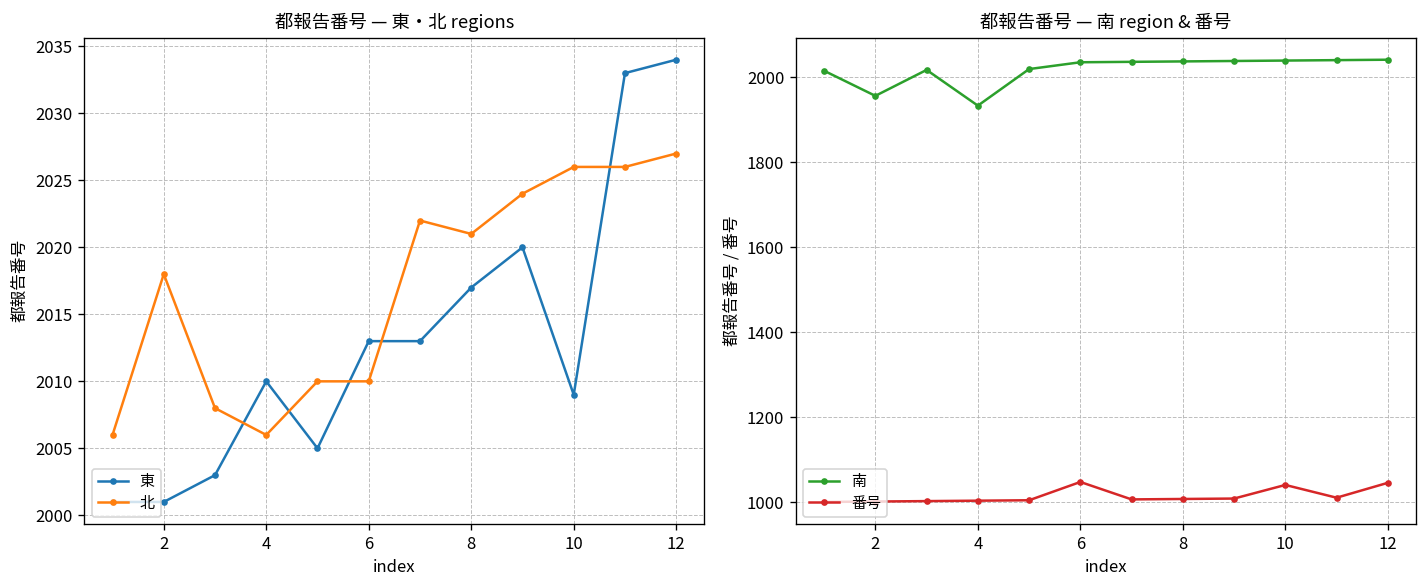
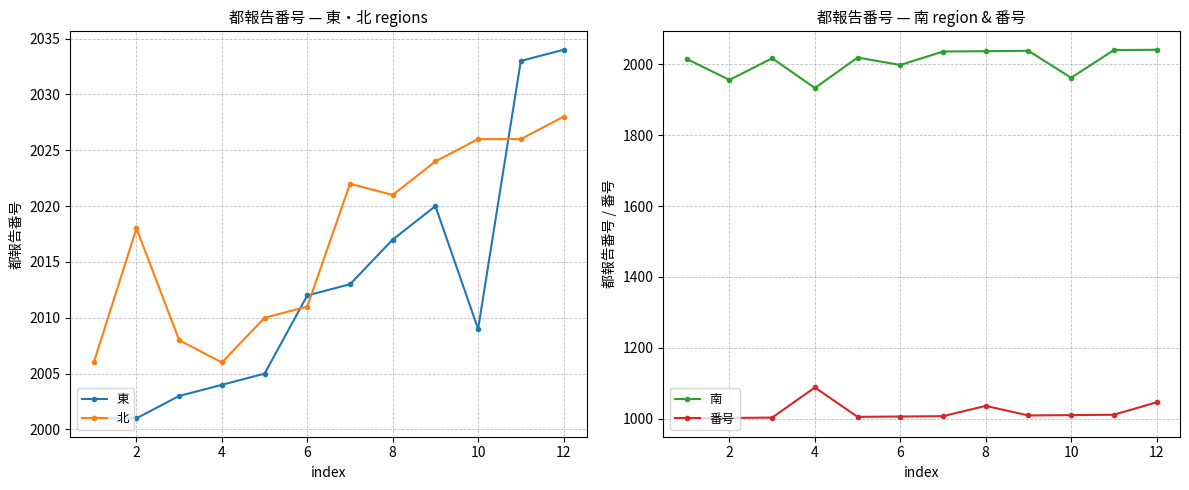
  {
    "都報告番号 — 東・北 regions": {
      "東": {
        "2": 2001,
-       "4": 2010,
-       "6": 2013,
+       "4": 2004,
+       "6": 2012,
        "8": 2017,
        "10": 2009,
        "12": 2034
      },
      "北": {
        "2": 2018,
        "4": 2006,
-       "6": 2010,
+       "6": 2011,
        "8": 2021,
        "10": 2026,
-       "12": 2027
+       "12": 2028
      }
    },
    "都報告番号 — 南 region & 番号": {
      "南": {
        "2": 1960,
        "4": 1930,
-       "6": 2040,
+       "6": 2000,
        "8": 2040,
-       "10": 2040,
+       "10": 1960,
        "12": 2040
      },
      "番号": {
-       "4": 1000,
-       "6": 1050,
-       "8": 1010,
-       "10": 1040,
+       "4": 1090,
+       "6": 1010,
+       "8": 1040,
+       "10": 1010,
        "12": 1050
      }
    }
  }
